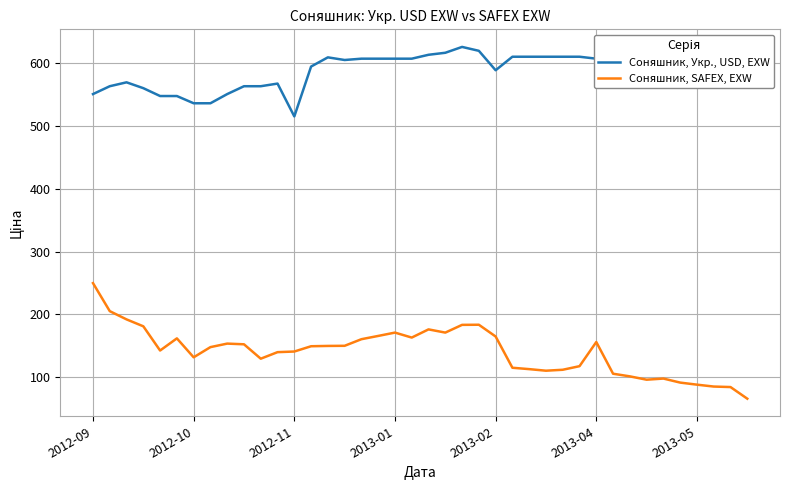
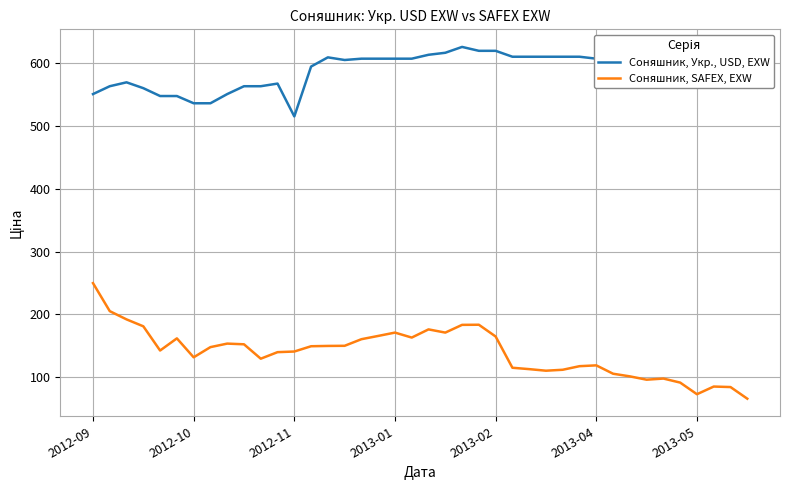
  {
    "Соняшник, Укр., USD, EXW": {
      "2012-09": 550,
      "2012-10": 540,
      "2012-11": 520,
      "2013-01": 610,
-     "2013-02": 590
+     "2013-02": 620
    },
    "Соняшник, SAFEX, EXW": {
      "2012-09": 250,
      "2012-10": 130,
      "2012-11": 140,
      "2013-01": 170,
      "2013-02": 170,
-     "2013-04": 160,
-     "2013-05": 90
+     "2013-04": 120,
+     "2013-05": 70
    }
  }
